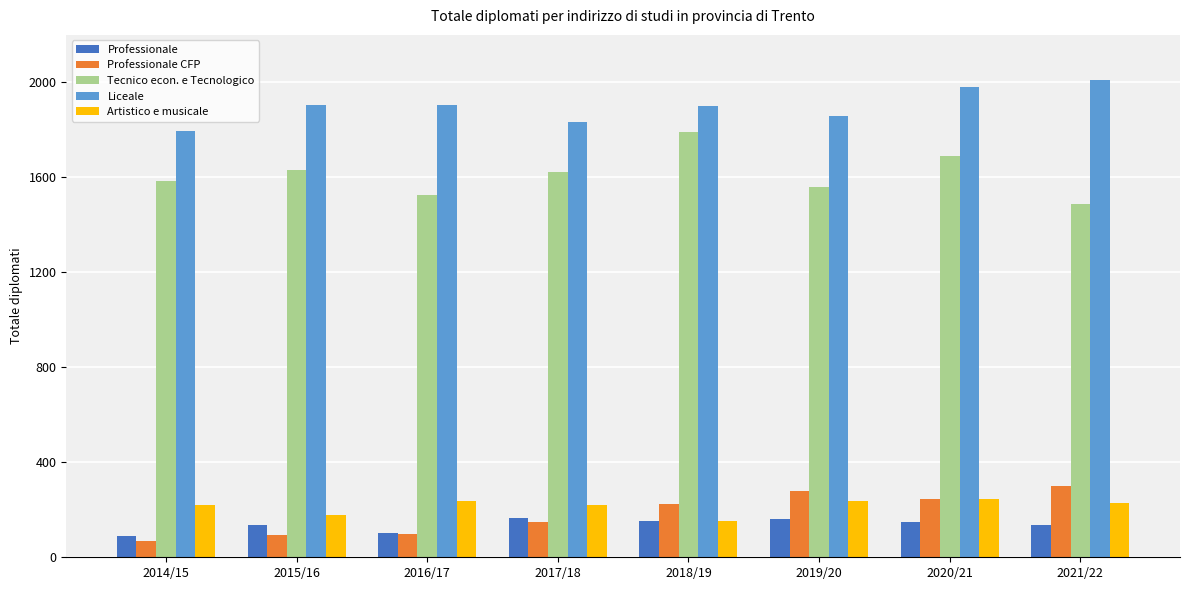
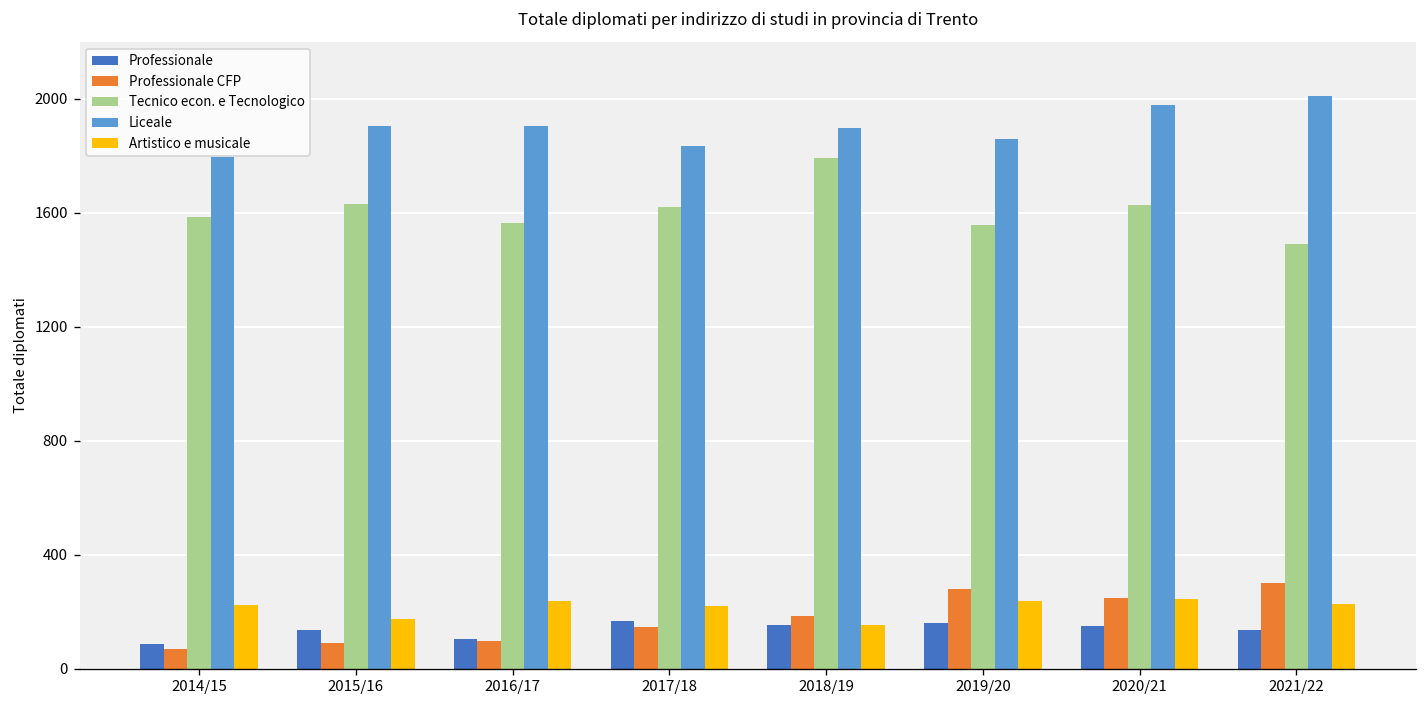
  {
    "Professionale CFP": {
      "2014/15": 70,
      "2015/16": 90,
      "2016/17": 100,
      "2017/18": 150,
-     "2018/19": 230,
+     "2018/19": 190,
      "2019/20": 280,
      "2020/21": 250,
      "2021/22": 300
    },
    "Tecnico econ. e Tecnologico": {
      "2014/15": 1590,
      "2015/16": 1630,
-     "2016/17": 1530,
+     "2016/17": 1560,
      "2017/18": 1620,
      "2018/19": 1790,
      "2019/20": 1560,
-     "2020/21": 1690,
+     "2020/21": 1630,
      "2021/22": 1490
    },
    "Artistico e musicale": {
      "2014/15": 220,
      "2015/16": 180,
      "2016/17": 240,
      "2017/18": 220,
      "2018/19": 150,
      "2019/20": 240,
      "2020/21": 250,
      "2021/22": 230
    }
  }
